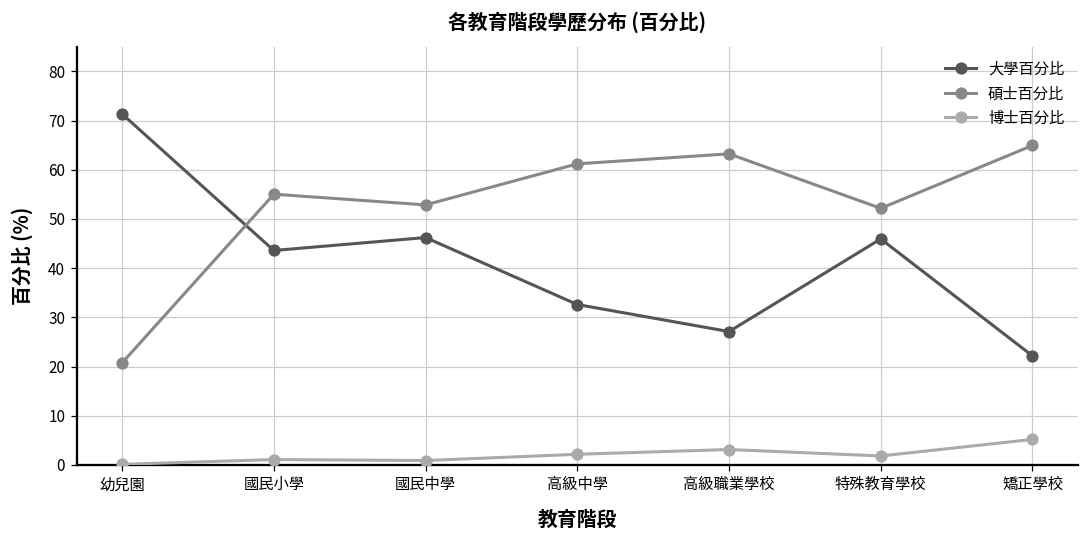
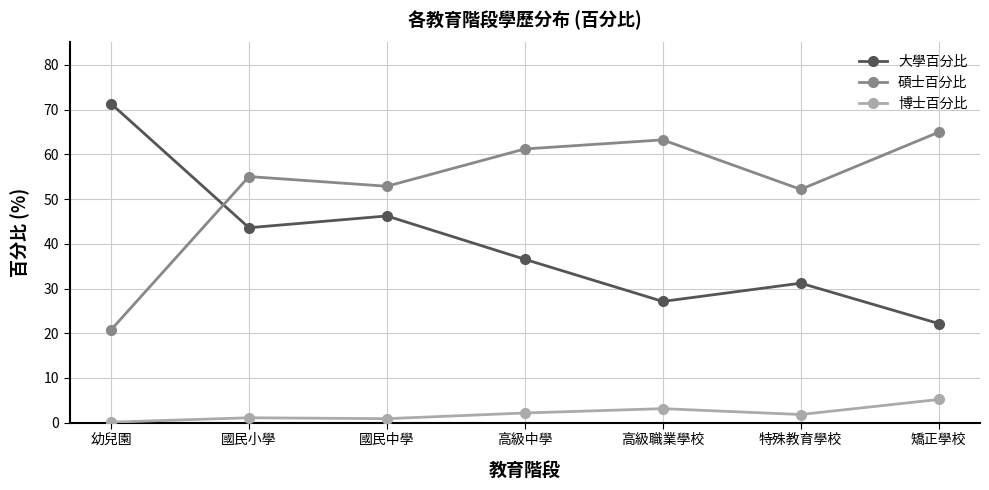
  {
    "大學百分比": {
      "幼兒園": 71,
      "國民小學": 44,
      "國民中學": 46,
-     "高級中學": 33,
+     "高級中學": 37,
      "高級職業學校": 27,
-     "特殊教育學校": 46,
+     "特殊教育學校": 31,
      "矯正學校": 22
    }
  }
